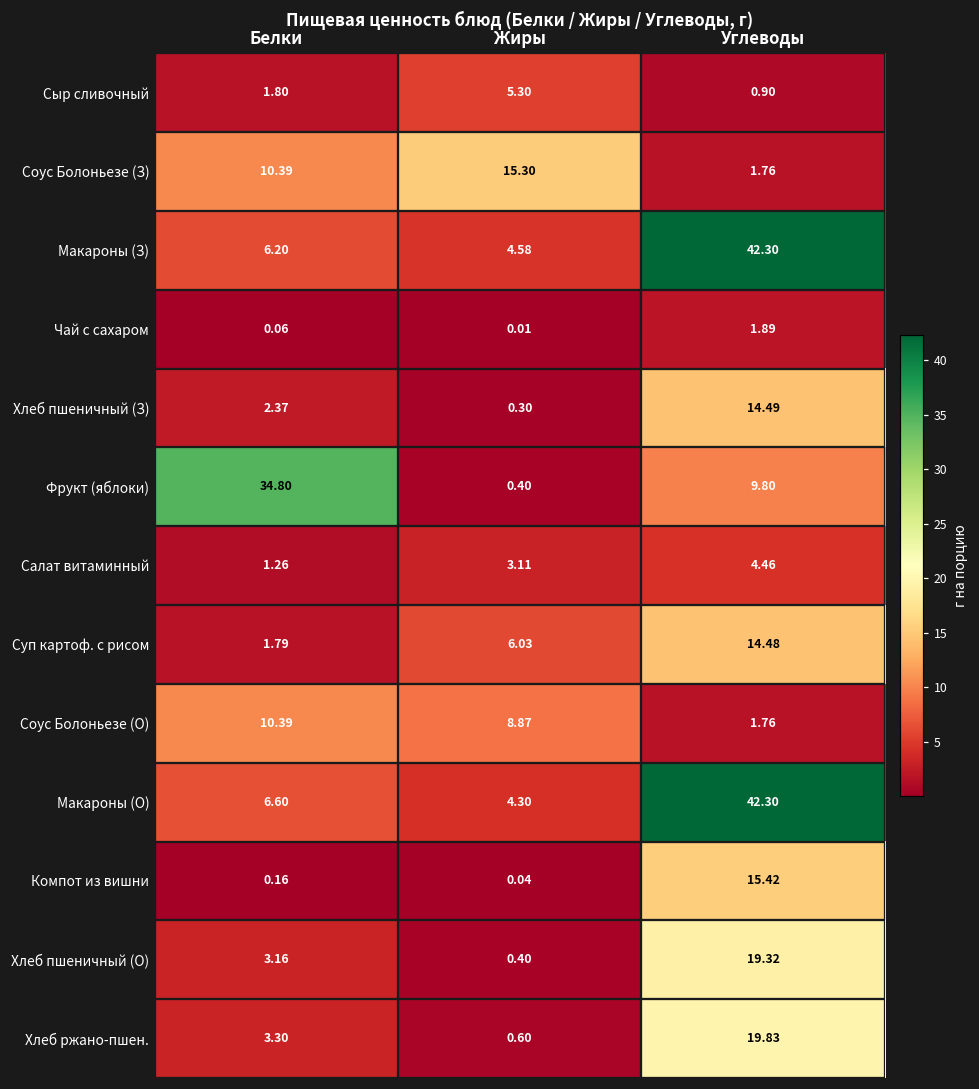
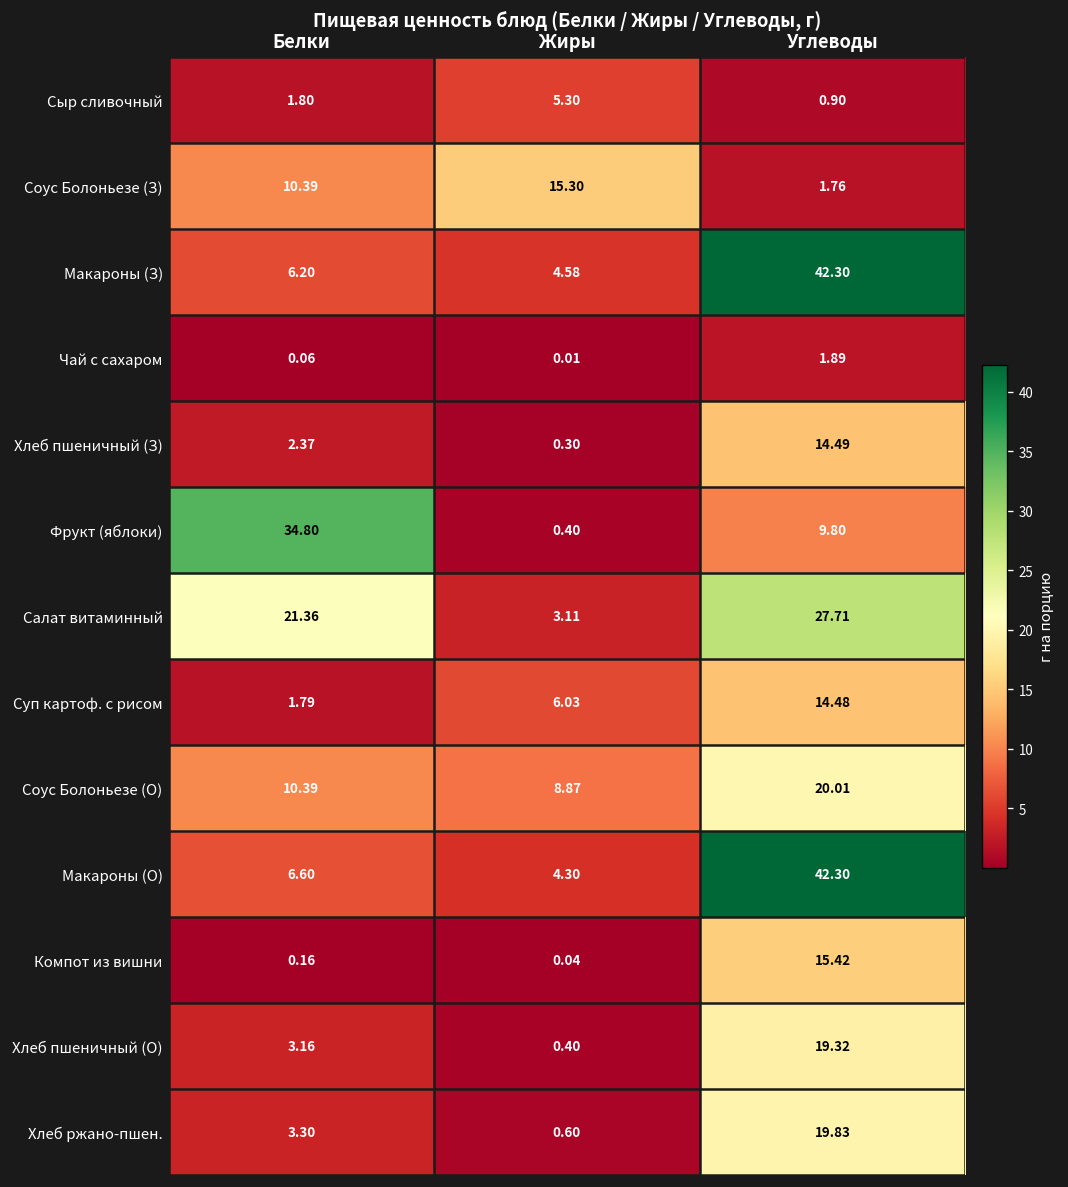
  {
    "Сыр сливочный": {
      "Белки": 1.80,
      "Жиры": 5.30,
      "Углеводы": 0.90
    },
    "Соус Болоньезе (З)": {
      "Белки": 10.39,
      "Жиры": 15.30,
      "Углеводы": 1.76
    },
    "Макароны (З)": {
      "Белки": 6.20,
      "Жиры": 4.58,
      "Углеводы": 42.30
    },
    "Чай с сахаром": {
      "Белки": 0.06,
      "Жиры": 0.01,
      "Углеводы": 1.89
    },
    "Хлеб пшеничный (З)": {
      "Белки": 2.37,
      "Жиры": 0.30,
      "Углеводы": 14.49
    },
    "Фрукт (яблоки)": {
      "Белки": 34.80,
      "Жиры": 0.40,
      "Углеводы": 9.80
    },
    "Салат витаминный": {
-     "Белки": 1.26,
+     "Белки": 21.36,
      "Жиры": 3.11,
-     "Углеводы": 4.46
+     "Углеводы": 27.71
    },
    "Суп картоф. с рисом": {
      "Белки": 1.79,
      "Жиры": 6.03,
      "Углеводы": 14.48
    },
    "Соус Болоньезе (О)": {
      "Белки": 10.39,
      "Жиры": 8.87,
-     "Углеводы": 1.76
+     "Углеводы": 20.01
    },
    "Макароны (О)": {
      "Белки": 6.60,
      "Жиры": 4.30,
      "Углеводы": 42.30
    },
    "Компот из вишни": {
      "Белки": 0.16,
      "Жиры": 0.04,
      "Углеводы": 15.42
    },
    "Хлеб пшеничный (О)": {
      "Белки": 3.16,
      "Жиры": 0.40,
      "Углеводы": 19.32
    },
    "Хлеб ржано-пшен.": {
      "Белки": 3.30,
      "Жиры": 0.60,
      "Углеводы": 19.83
    }
  }
